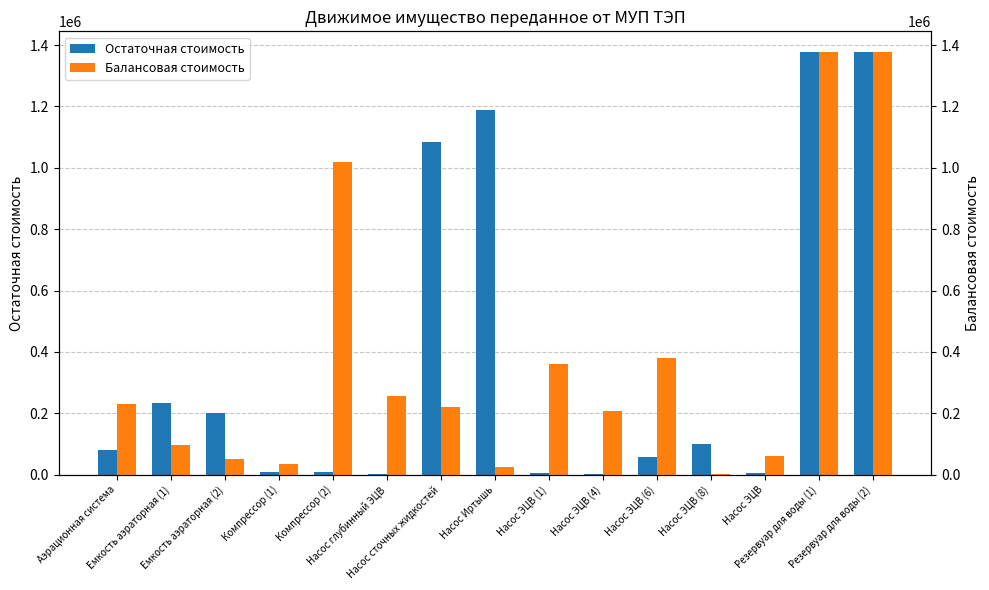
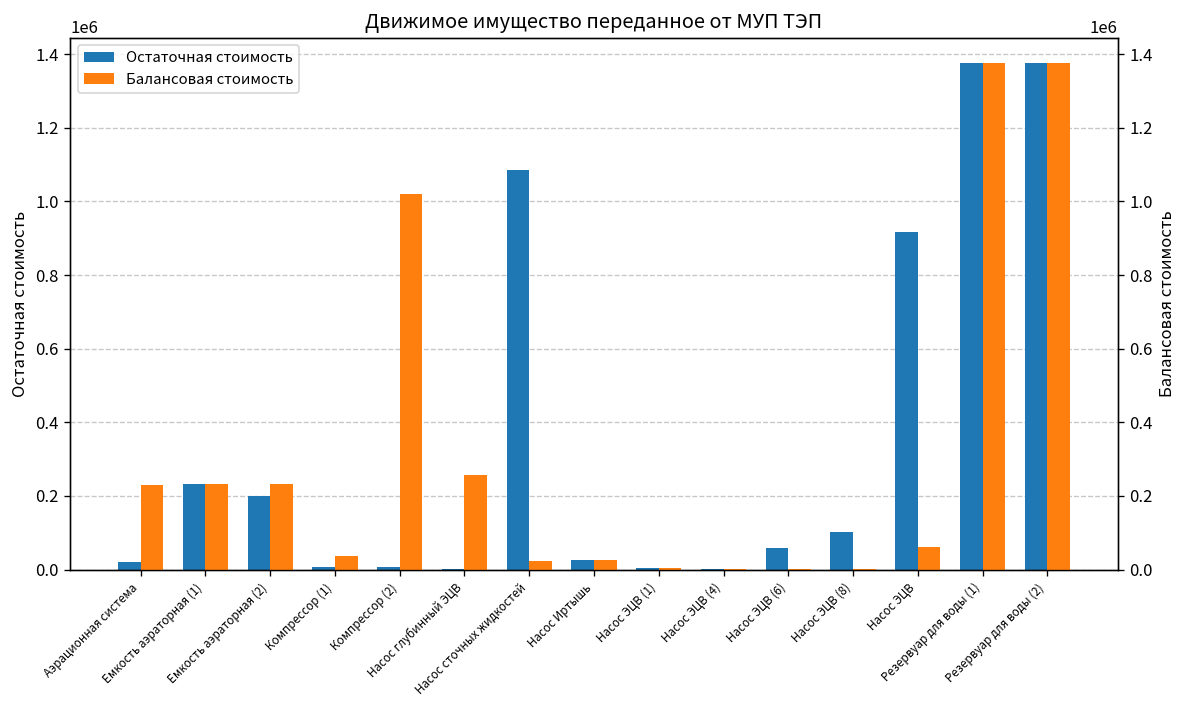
  {
    "Остаточная стоимость": {
-     "Аэрационная система": 80000,
+     "Аэрационная система": 20000,
      "Емкость аэраторная (1)": 230000,
      "Емкость аэраторная (2)": 200000,
      "Насос сточных жидкостей": 1090000,
-     "Насос Иртышь": 1190000,
+     "Насос Иртышь": 30000,
      "Насос ЭЦВ (6)": 60000,
      "Насос ЭЦВ (8)": 100000,
-     "Насос ЭЦВ": 0,
+     "Насос ЭЦВ": 920000,
      "Резервуар для воды (1)": 1380000,
      "Резервуар для воды (2)": 1380000
    },
    "Балансовая стоимость": {
      "Аэрационная система": 230000,
-     "Емкость аэраторная (1)": 100000,
-     "Емкость аэраторная (2)": 50000,
+     "Емкость аэраторная (1)": 230000,
+     "Емкость аэраторная (2)": 230000,
      "Компрессор (1)": 40000,
      "Компрессор (2)": 1020000,
      "Насос глубинный ЭЦВ": 260000,
-     "Насос сточных жидкостей": 220000,
+     "Насос сточных жидкостей": 20000,
      "Насос Иртышь": 30000,
-     "Насос ЭЦВ (1)": 360000,
-     "Насос ЭЦВ (4)": 210000,
-     "Насос ЭЦВ (6)": 380000,
+     "Насос ЭЦВ (1)": 0,
+     "Насос ЭЦВ (4)": 0,
+     "Насос ЭЦВ (6)": 0,
      "Насос ЭЦВ": 60000,
      "Резервуар для воды (1)": 1380000,
      "Резервуар для воды (2)": 1380000
    }
  }
